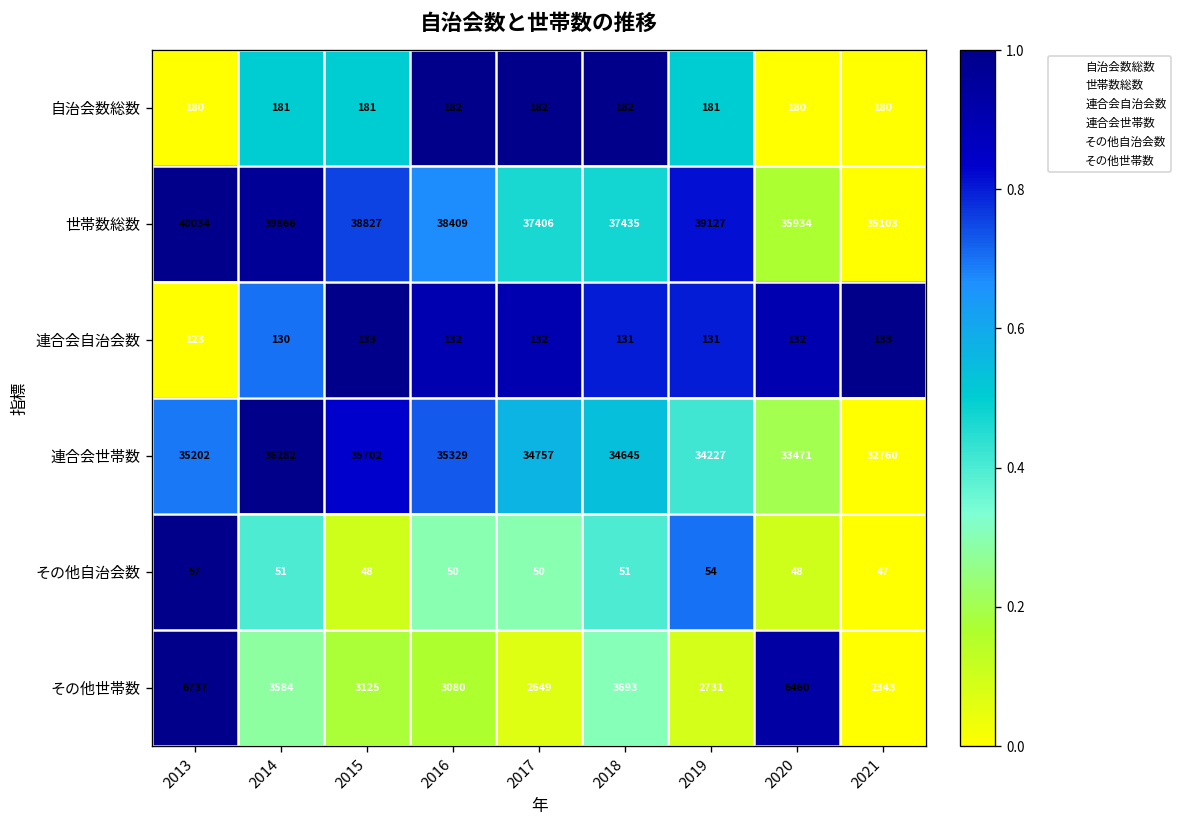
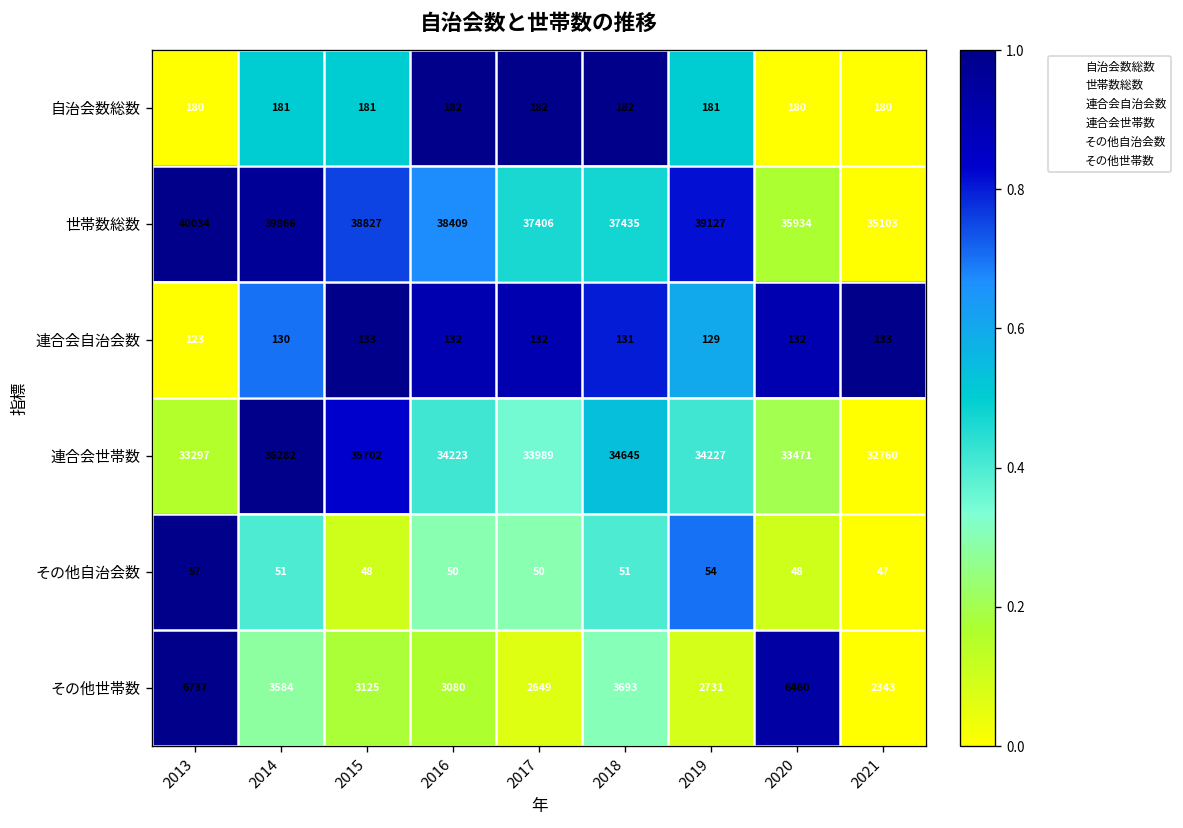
  {
    "自治会数総数": {
      "2013": 180,
      "2014": 181,
      "2015": 181,
      "2016": 182,
      "2017": 182,
      "2018": 182,
      "2019": 181,
      "2020": 180,
      "2021": 180
    },
    "世帯数総数": {
      "2013": 40034,
      "2014": 39866,
      "2015": 38827,
      "2016": 38409,
      "2017": 37406,
      "2018": 37435,
      "2019": 39127,
      "2020": 35934,
      "2021": 35103
    },
    "連合会自治会数": {
      "2013": 123,
      "2014": 130,
      "2015": 133,
      "2016": 132,
      "2017": 132,
      "2018": 131,
-     "2019": 131,
+     "2019": 129,
      "2020": 132,
      "2021": 133
    },
    "連合会世帯数": {
-     "2013": 35202,
+     "2013": 33297,
      "2014": 36282,
      "2015": 35702,
-     "2016": 35329,
-     "2017": 34757,
+     "2016": 34223,
+     "2017": 33989,
      "2018": 34645,
      "2019": 34227,
      "2020": 33471,
      "2021": 32760
    },
    "その他自治会数": {
      "2013": 57,
      "2014": 51,
      "2015": 48,
      "2016": 50,
      "2017": 50,
      "2018": 51,
      "2019": 54,
      "2020": 48,
      "2021": 47
    },
    "その他世帯数": {
      "2013": 6737,
      "2014": 3584,
      "2015": 3125,
      "2016": 3080,
      "2017": 2649,
      "2018": 3693,
      "2019": 2731,
      "2020": 6460,
      "2021": 2343
    }
  }
